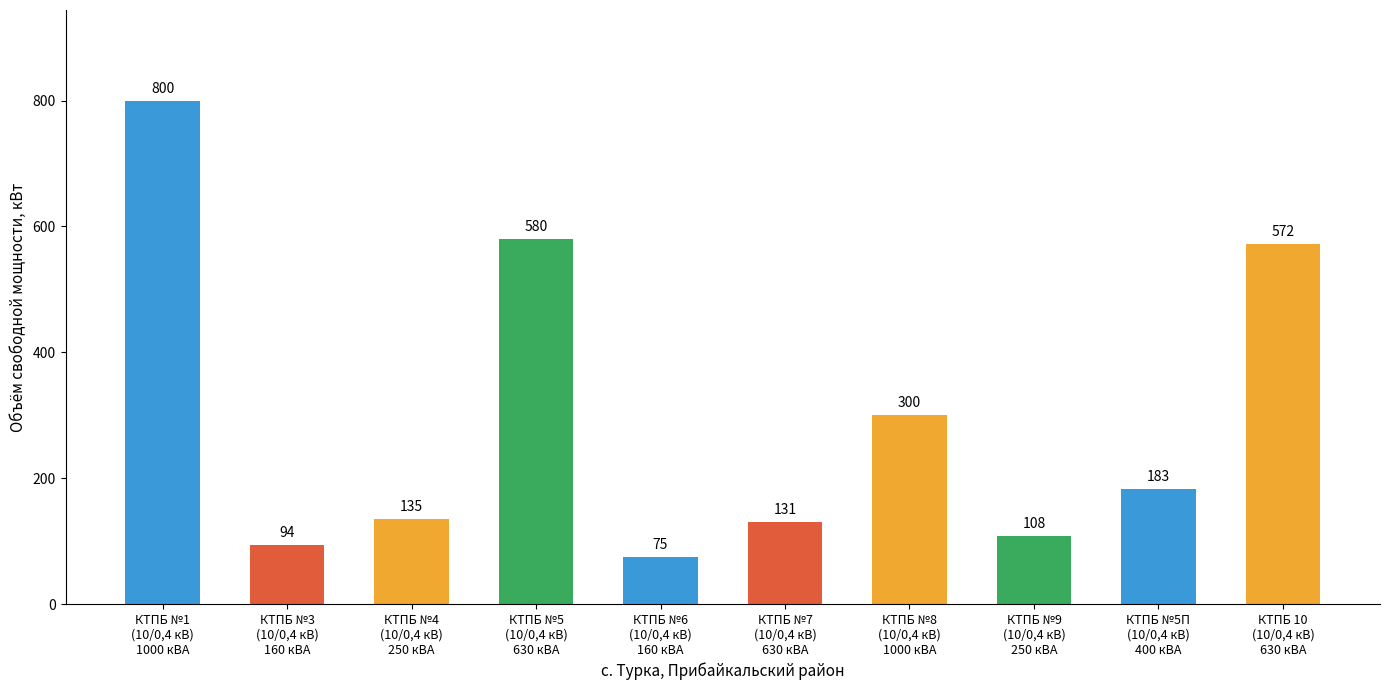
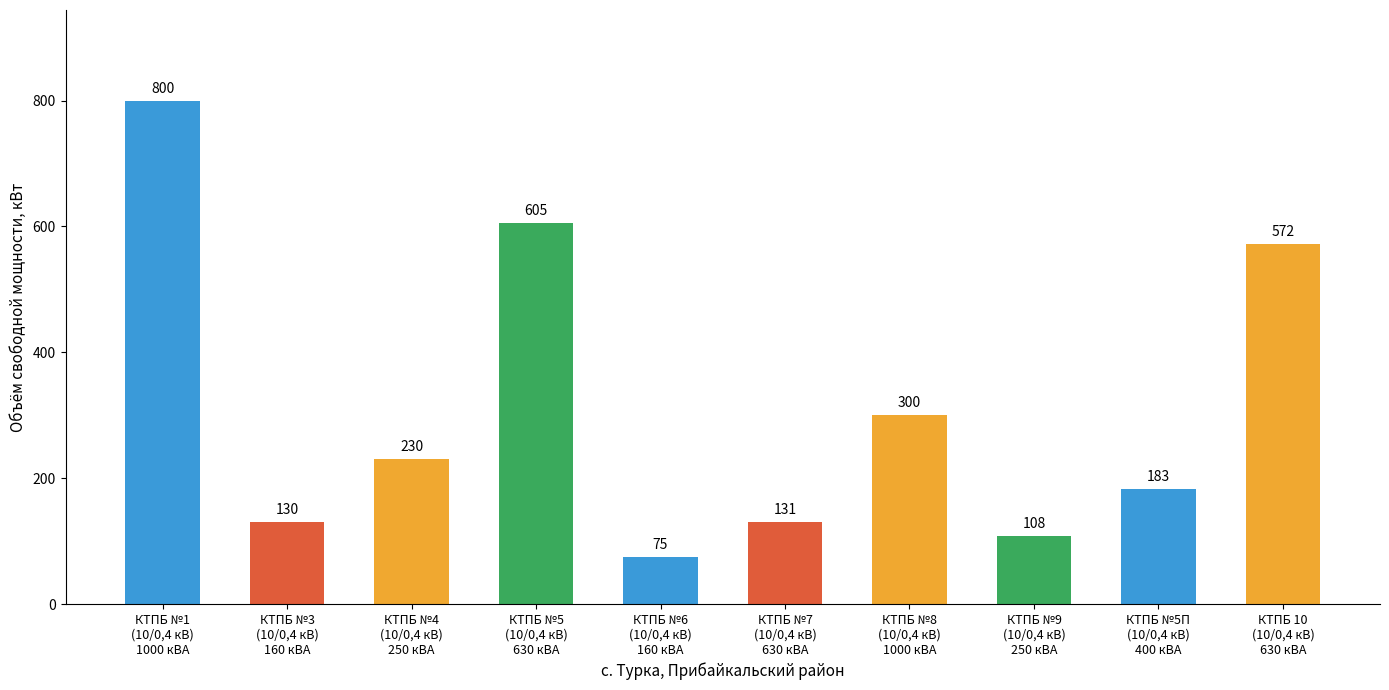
  {
    "КТПБ №1 (10/0,4 кВ) 1000 кВА": 800,
-   "КТПБ №3 (10/0,4 кВ) 160 кВА": 94,
-   "КТПБ №4 (10/0,4 кВ) 250 кВА": 135,
-   "КТПБ №5 (10/0,4 кВ) 630 кВА": 580,
+   "КТПБ №3 (10/0,4 кВ) 160 кВА": 130,
+   "КТПБ №4 (10/0,4 кВ) 250 кВА": 230,
+   "КТПБ №5 (10/0,4 кВ) 630 кВА": 605,
    "КТПБ №6 (10/0,4 кВ) 160 кВА": 75,
    "КТПБ №7 (10/0,4 кВ) 630 кВА": 131,
    "КТПБ №8 (10/0,4 кВ) 1000 кВА": 300,
    "КТПБ №9 (10/0,4 кВ) 250 кВА": 108,
    "КТПБ №5П (10/0,4 кВ) 400 кВА": 183,
    "КТПБ 10 (10/0,4 кВ) 630 кВА": 572
  }
